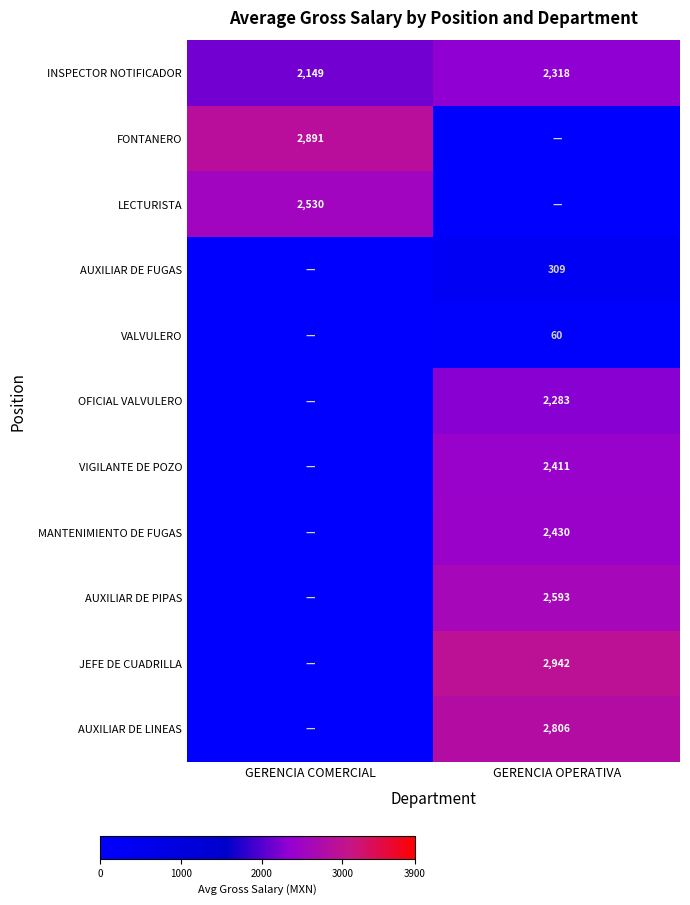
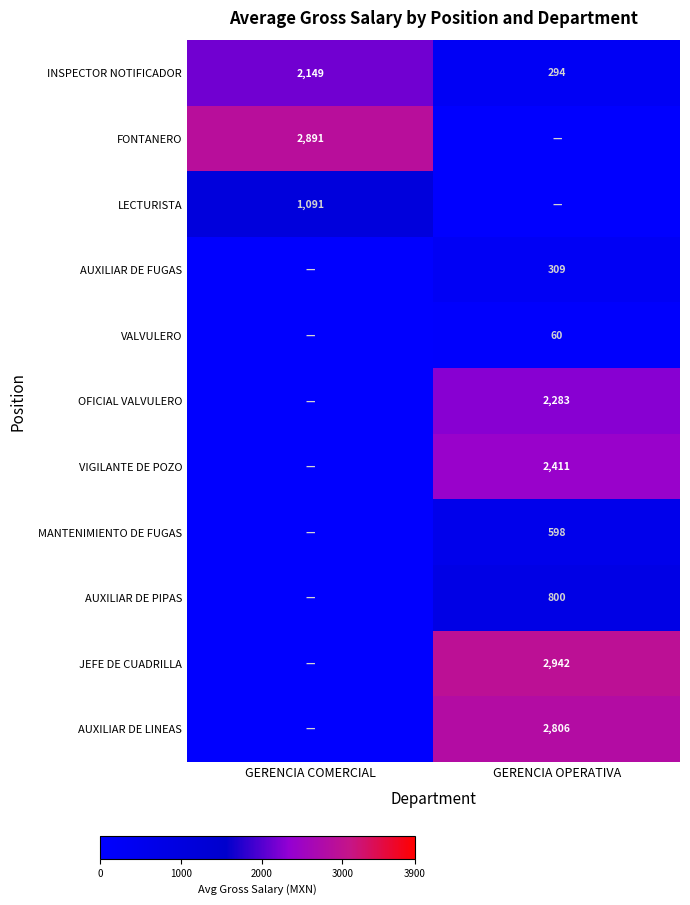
  {
    "INSPECTOR NOTIFICADOR": {
      "GERENCIA COMERCIAL": "2,149",
-     "GERENCIA OPERATIVA": "2,318"
+     "GERENCIA OPERATIVA": "294"
    },
    "FONTANERO": {
      "GERENCIA COMERCIAL": "2,891"
    },
    "LECTURISTA": {
-     "GERENCIA COMERCIAL": "2,530"
+     "GERENCIA COMERCIAL": "1,091"
    },
    "AUXILIAR DE FUGAS": {
      "GERENCIA OPERATIVA": "309"
    },
    "VALVULERO": {
      "GERENCIA OPERATIVA": "60"
    },
    "OFICIAL VALVULERO": {
      "GERENCIA OPERATIVA": "2,283"
    },
    "VIGILANTE DE POZO": {
      "GERENCIA OPERATIVA": "2,411"
    },
    "MANTENIMIENTO DE FUGAS": {
-     "GERENCIA OPERATIVA": "2,430"
+     "GERENCIA OPERATIVA": "598"
    },
    "AUXILIAR DE PIPAS": {
-     "GERENCIA OPERATIVA": "2,593"
+     "GERENCIA OPERATIVA": "800"
    },
    "JEFE DE CUADRILLA": {
      "GERENCIA OPERATIVA": "2,942"
    },
    "AUXILIAR DE LINEAS": {
      "GERENCIA OPERATIVA": "2,806"
    }
  }
